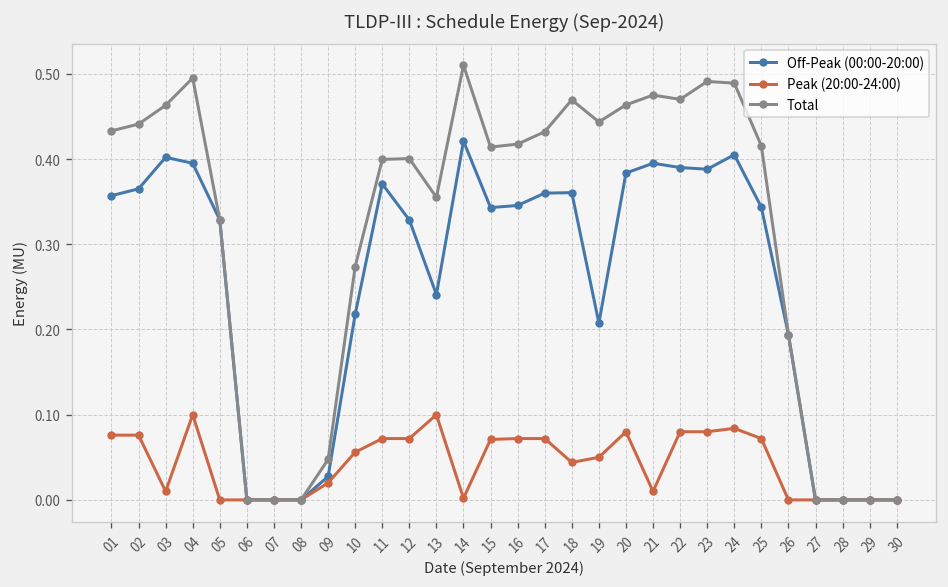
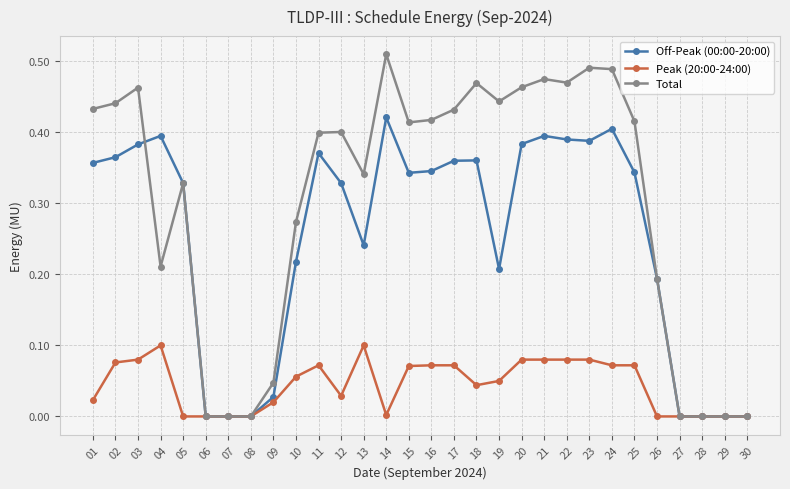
  {
    "Off-Peak (00:00-20:00)": {
      "01": 0.36,
      "02": 0.37,
-     "03": 0.40,
+     "03": 0.38,
      "04": 0.40,
      "09": 0.03,
      "10": 0.22,
      "11": 0.37,
      "12": 0.33,
      "13": 0.24,
      "14": 0.42,
      "15": 0.34,
      "16": 0.35,
      "17": 0.36,
      "18": 0.36,
      "19": 0.21,
      "20": 0.38,
      "21": 0.40,
      "22": 0.39,
      "23": 0.39,
      "24": 0.41,
      "25": 0.34
    },
    "Peak (20:00-24:00)": {
-     "01": 0.08,
+     "01": 0.02,
      "02": 0.08,
-     "03": 0.01,
+     "03": 0.08,
      "04": 0.10,
      "05": 0.00,
      "09": 0.02,
      "10": 0.06,
      "11": 0.07,
-     "12": 0.07,
+     "12": 0.03,
      "13": 0.10,
      "14": 0.00,
      "15": 0.07,
      "16": 0.07,
      "17": 0.07,
      "18": 0.04,
      "19": 0.05,
      "20": 0.08,
-     "21": 0.01,
+     "21": 0.08,
      "22": 0.08,
      "23": 0.08,
-     "24": 0.08,
+     "24": 0.07,
      "25": 0.07,
      "26": 0.00
    },
    "Total": {
      "01": 0.43,
      "02": 0.44,
      "03": 0.46,
-     "04": 0.50,
+     "04": 0.21,
      "09": 0.05,
      "10": 0.27,
      "11": 0.40,
      "12": 0.40,
-     "13": 0.36,
+     "13": 0.34,
      "14": 0.51,
      "15": 0.41,
      "16": 0.42,
      "17": 0.43,
      "18": 0.47,
      "19": 0.44,
      "20": 0.46,
      "21": 0.48,
      "22": 0.47,
      "23": 0.49,
      "24": 0.49,
      "25": 0.42
    }
  }
